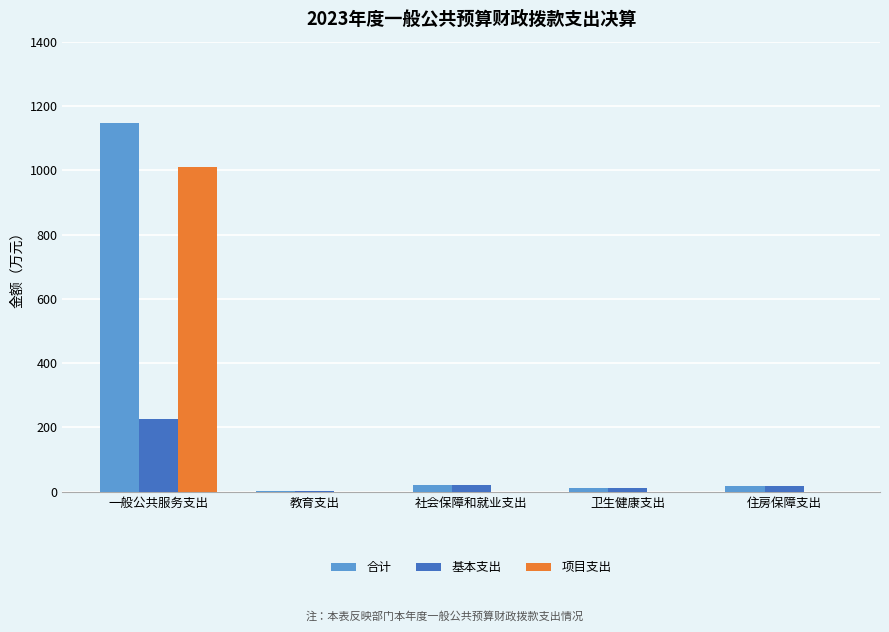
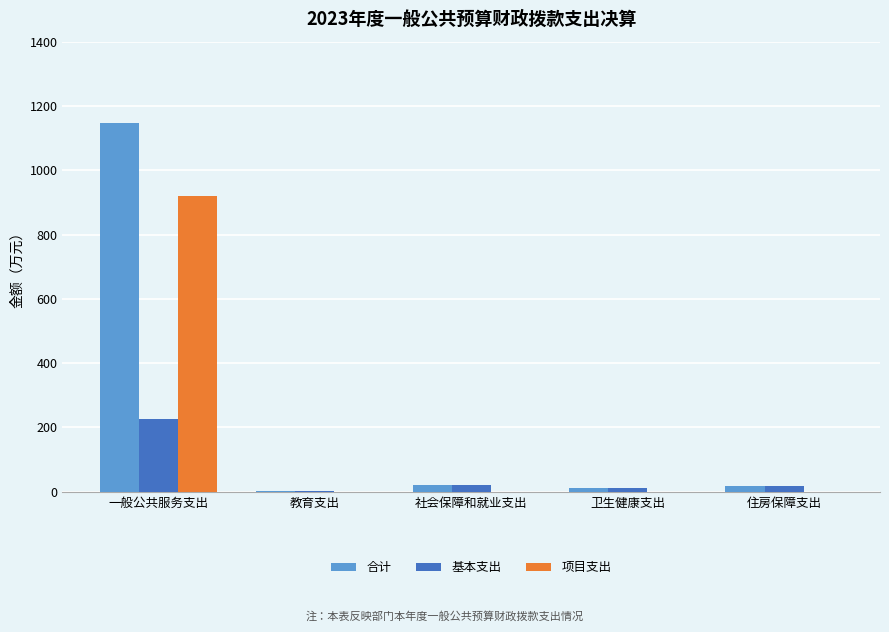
  {
    "项目支出": {
-     "一般公共服务支出": 1010,
+     "一般公共服务支出": 920,
      "教育支出": 0,
      "社会保障和就业支出": 0,
      "卫生健康支出": 0,
      "住房保障支出": 0
    }
  }
